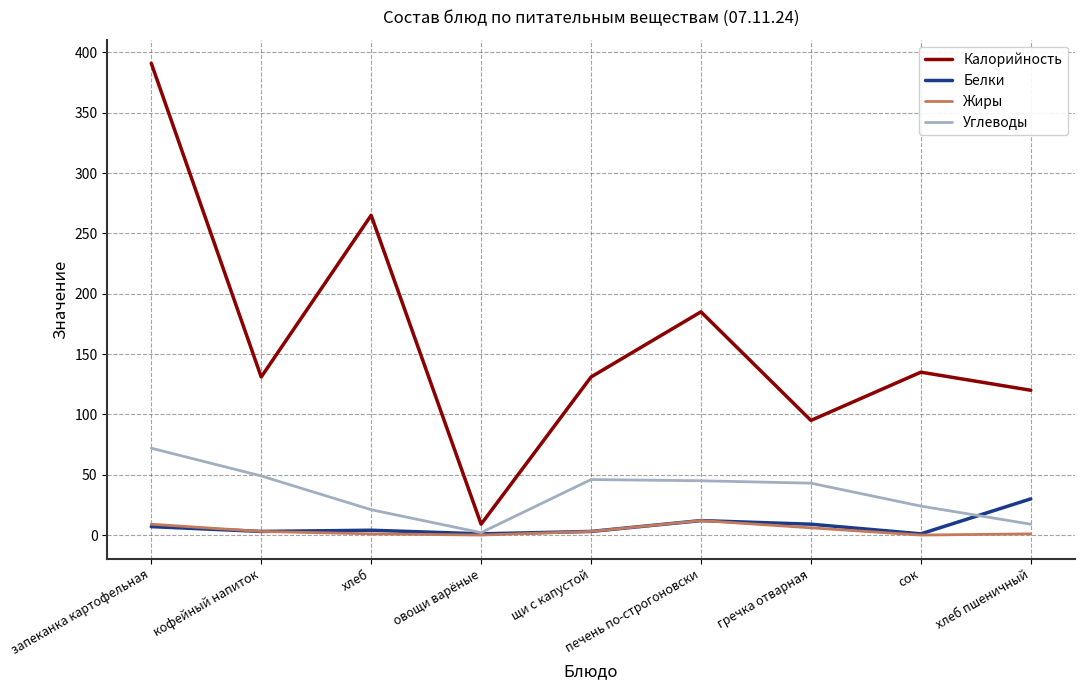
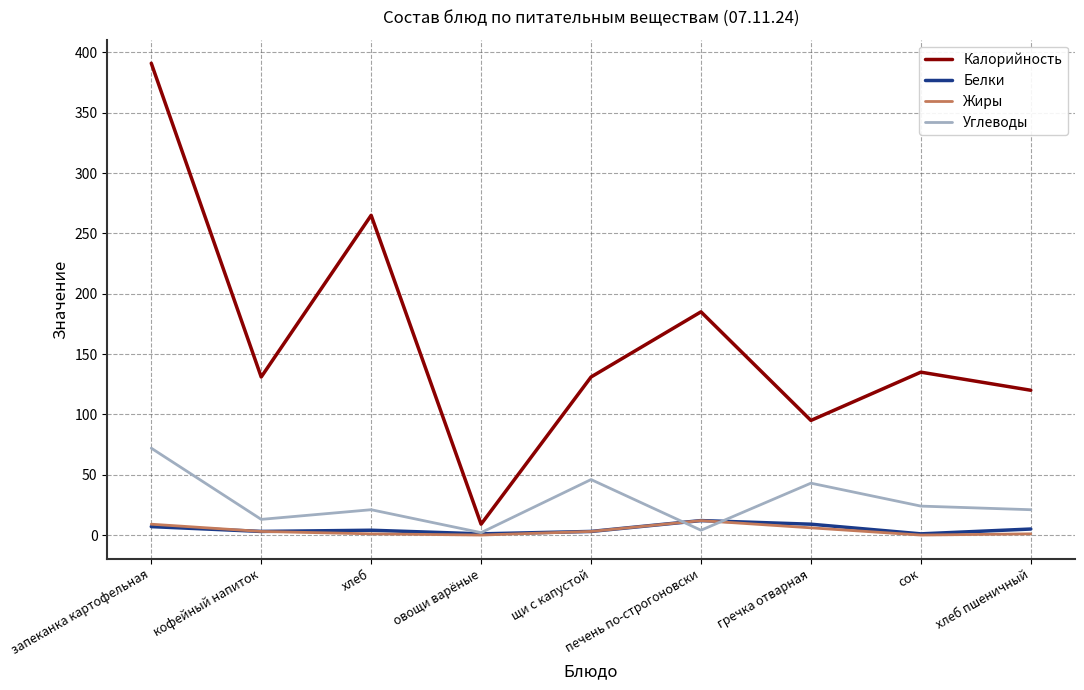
  {
    "Калорийность": {
      "запеканка картофельная": 391,
      "кофейный напиток": 131,
      "хлеб": 265,
      "овощи варёные": 9,
      "щи с капустой": 131,
      "печень по-строгоновски": 185,
      "гречка отварная": 95,
      "сок": 135,
      "хлеб пшеничный": 120
    },
    "Белки": {
      "хлеб": 4,
      "гречка отварная": 9,
-     "хлеб пшеничный": 30
+     "хлеб пшеничный": 5
    },
    "Жиры": {
      "хлеб": 1,
      "гречка отварная": 6,
      "хлеб пшеничный": 1
    },
    "Углеводы": {
      "запеканка картофельная": 72,
-     "кофейный напиток": 49,
+     "кофейный напиток": 13,
      "хлеб": 21,
      "щи с капустой": 46,
-     "печень по-строгоновски": 45,
+     "печень по-строгоновски": 4,
      "гречка отварная": 43,
      "сок": 24,
-     "хлеб пшеничный": 9
+     "хлеб пшеничный": 21
    }
  }
